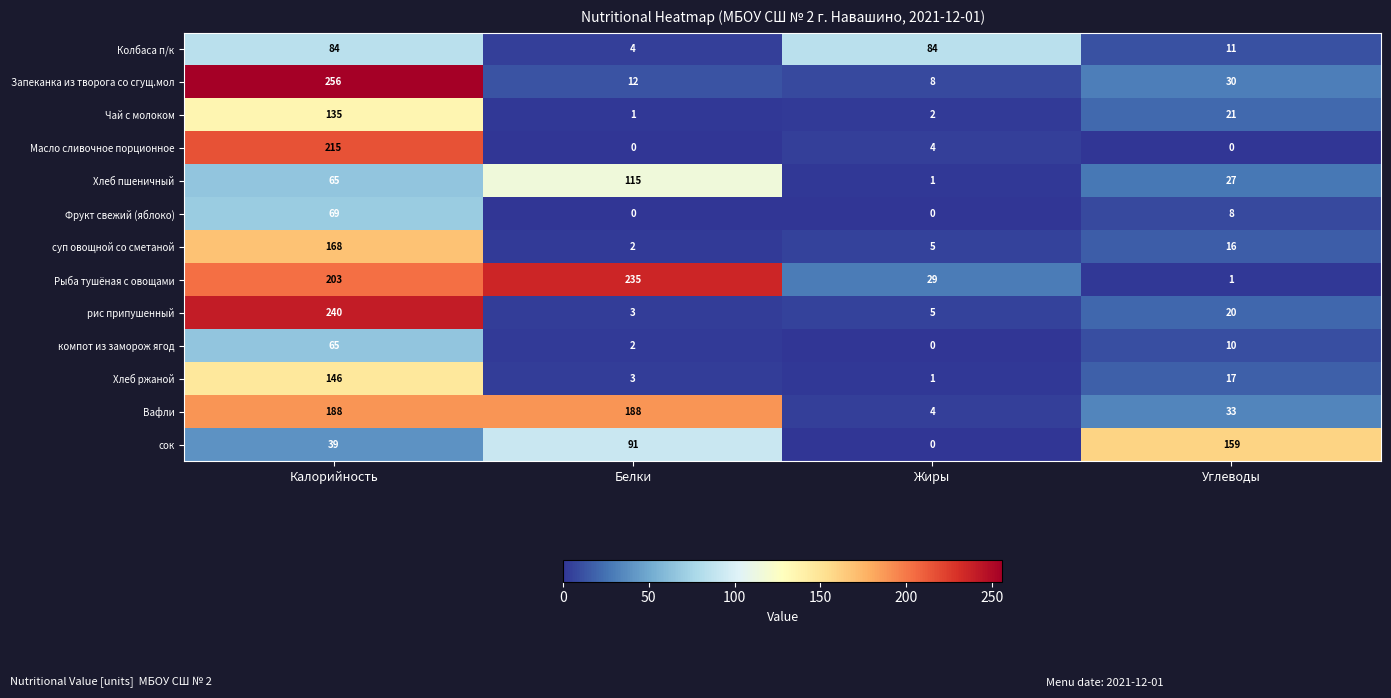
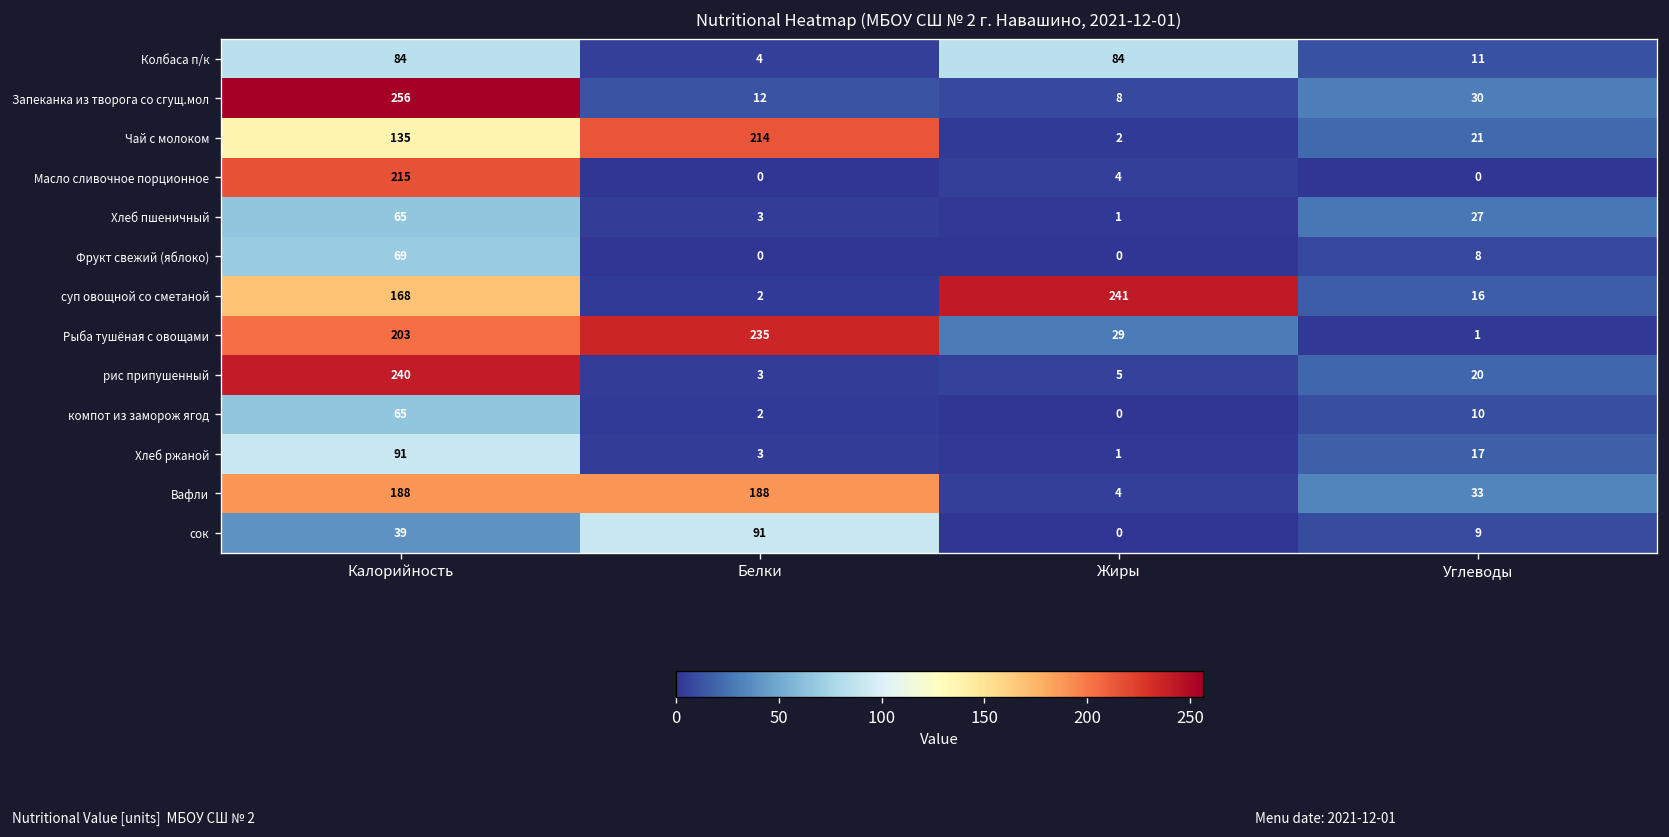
  {
    "Колбаса п/к": {
      "Калорийность": 84,
      "Белки": 4,
      "Жиры": 84,
      "Углеводы": 11
    },
    "Запеканка из творога со сгущ.мол": {
      "Калорийность": 256,
      "Белки": 12,
      "Жиры": 8,
      "Углеводы": 30
    },
    "Чай с молоком": {
      "Калорийность": 135,
-     "Белки": 1,
+     "Белки": 214,
      "Жиры": 2,
      "Углеводы": 21
    },
    "Масло сливочное порционное": {
      "Калорийность": 215,
      "Белки": 0,
      "Жиры": 4,
      "Углеводы": 0
    },
    "Хлеб пшеничный": {
      "Калорийность": 65,
-     "Белки": 115,
+     "Белки": 3,
      "Жиры": 1,
      "Углеводы": 27
    },
    "Фрукт свежий (яблоко)": {
      "Калорийность": 69,
      "Белки": 0,
      "Жиры": 0,
      "Углеводы": 8
    },
    "суп овощной со сметаной": {
      "Калорийность": 168,
      "Белки": 2,
-     "Жиры": 5,
+     "Жиры": 241,
      "Углеводы": 16
    },
    "Рыба тушёная с овощами": {
      "Калорийность": 203,
      "Белки": 235,
      "Жиры": 29,
      "Углеводы": 1
    },
    "рис припушенный": {
      "Калорийность": 240,
      "Белки": 3,
      "Жиры": 5,
      "Углеводы": 20
    },
    "компот из заморож ягод": {
      "Калорийность": 65,
      "Белки": 2,
      "Жиры": 0,
      "Углеводы": 10
    },
    "Хлеб ржаной": {
-     "Калорийность": 146,
+     "Калорийность": 91,
      "Белки": 3,
      "Жиры": 1,
      "Углеводы": 17
    },
    "Вафли": {
      "Калорийность": 188,
      "Белки": 188,
      "Жиры": 4,
      "Углеводы": 33
    },
    "сок": {
      "Калорийность": 39,
      "Белки": 91,
      "Жиры": 0,
-     "Углеводы": 159
+     "Углеводы": 9
    }
  }
